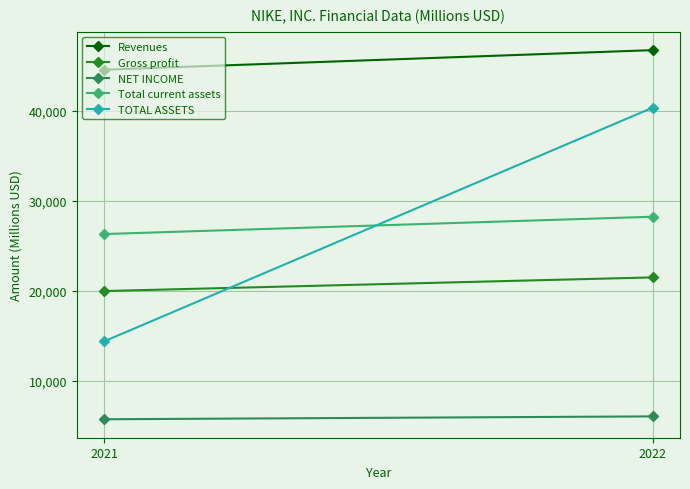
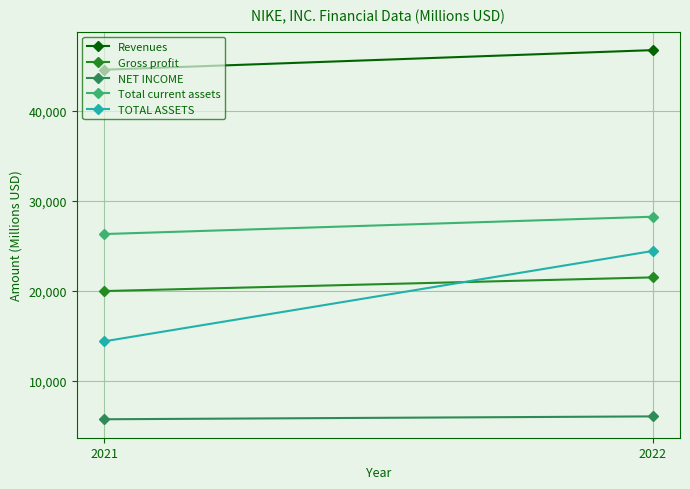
  {
    "Revenues": {
      "2022": "47,000"
    },
    "TOTAL ASSETS": {
      "2021": "14,000",
-     "2022": "40,000"
+     "2022": "24,000"
    }
  }
